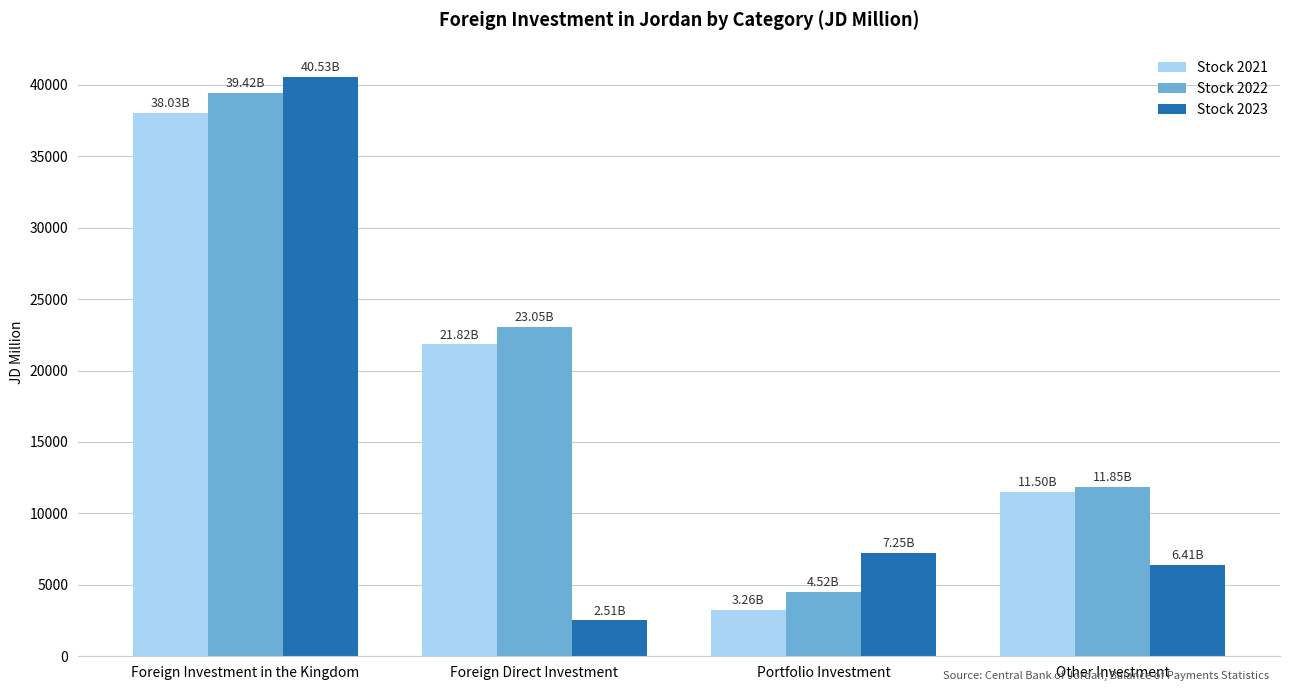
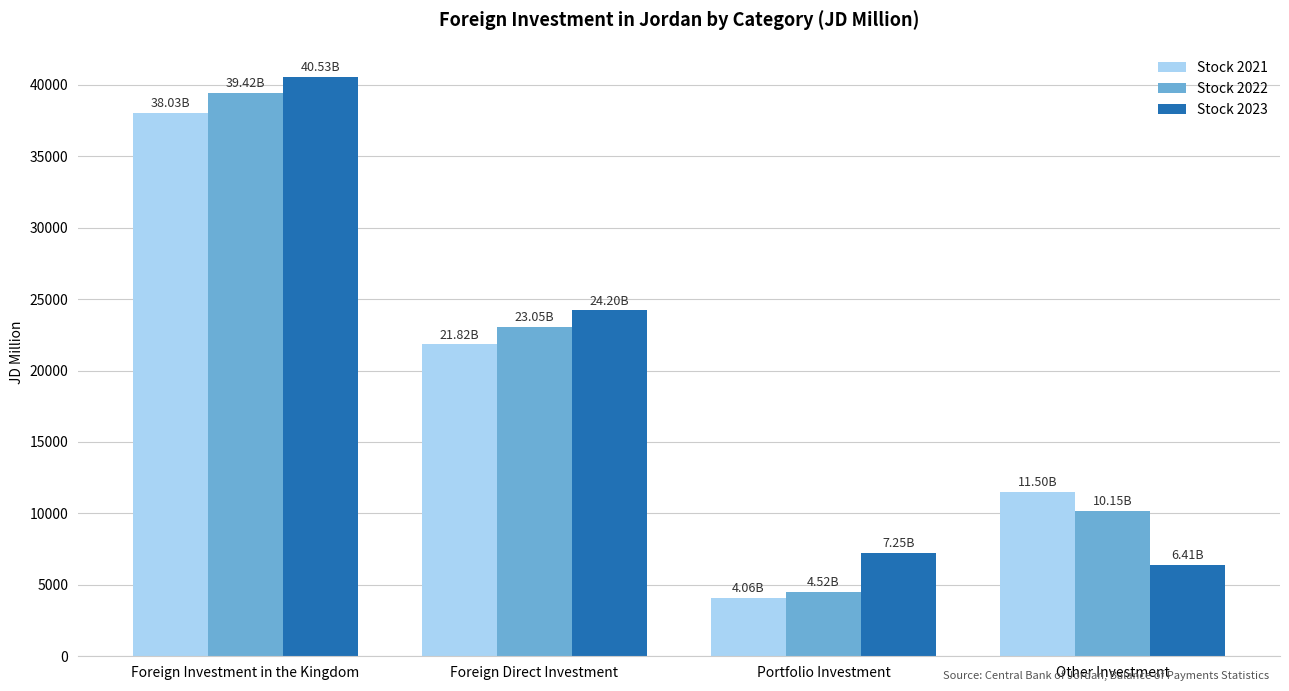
  {
    "Stock 2021": {
      "Foreign Investment in the Kingdom": "38.03B",
      "Foreign Direct Investment": "21.82B",
-     "Portfolio Investment": "3.26B",
+     "Portfolio Investment": "4.06B",
      "Other Investment": "11.50B"
    },
    "Stock 2022": {
      "Foreign Investment in the Kingdom": "39.42B",
      "Foreign Direct Investment": "23.05B",
      "Portfolio Investment": "4.52B",
-     "Other Investment": "11.85B"
+     "Other Investment": "10.15B"
    },
    "Stock 2023": {
      "Foreign Investment in the Kingdom": "40.53B",
-     "Foreign Direct Investment": "2.51B",
+     "Foreign Direct Investment": "24.20B",
      "Portfolio Investment": "7.25B",
      "Other Investment": "6.41B"
    }
  }
